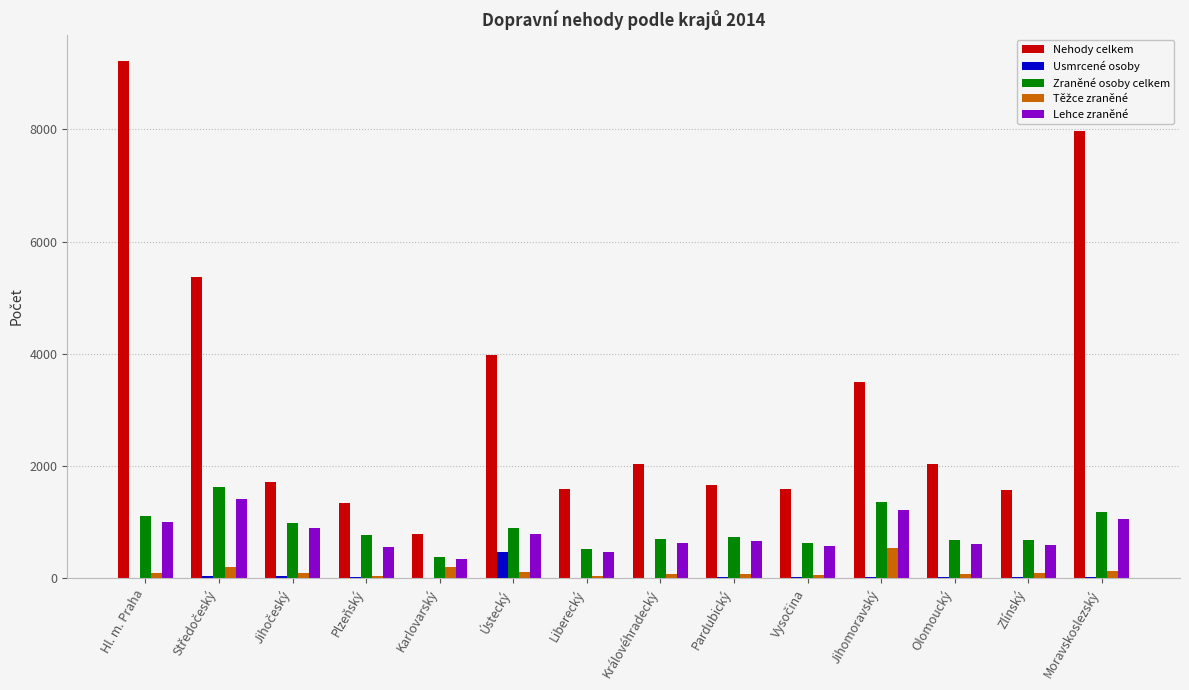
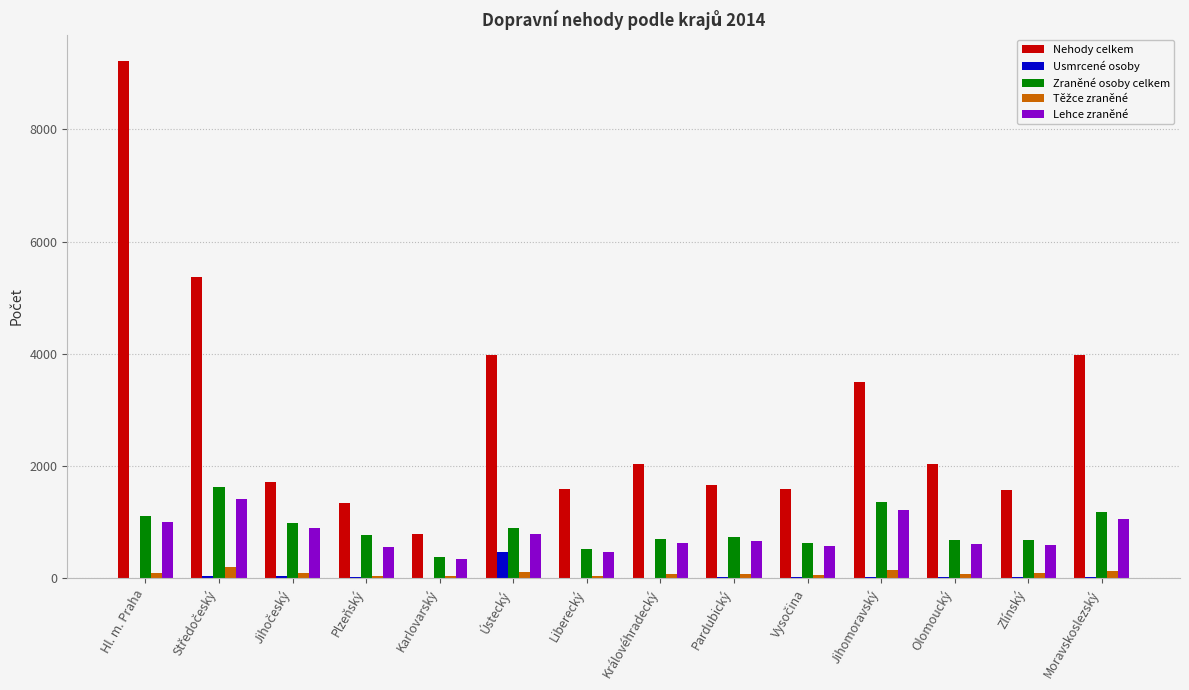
  {
    "Nehody celkem": {
      "Hl. m. Praha": 9200,
      "Středočeský": 5400,
      "Jihočeský": 1700,
      "Plzeňský": 1300,
      "Karlovarský": 800,
      "Ústecký": 4000,
      "Liberecký": 1600,
      "Královéhradecký": 2000,
      "Pardubický": 1700,
      "Vysočina": 1600,
      "Jihomoravský": 3500,
      "Olomoucký": 2000,
      "Zlínský": 1600,
-     "Moravskoslezský": 8000
+     "Moravskoslezský": 4000
    },
    "Usmrcené osoby": {
      "Ústecký": 500
    },
    "Zraněné osoby celkem": {
      "Hl. m. Praha": 1100,
      "Středočeský": 1600,
      "Jihočeský": 1000,
      "Plzeňský": 800,
      "Karlovarský": 400,
      "Ústecký": 900,
      "Liberecký": 500,
      "Královéhradecký": 700,
      "Pardubický": 700,
      "Vysočina": 600,
      "Jihomoravský": 1400,
      "Olomoucký": 700,
      "Zlínský": 700,
      "Moravskoslezský": 1200
    },
    "Těžce zraněné": {
      "Hl. m. Praha": 100,
      "Středočeský": 200,
      "Jihočeský": 100,
-     "Karlovarský": 200,
+     "Karlovarský": 0,
      "Ústecký": 100,
      "Královéhradecký": 100,
      "Pardubický": 100,
      "Vysočina": 100,
-     "Jihomoravský": 500,
+     "Jihomoravský": 100,
      "Olomoucký": 100,
      "Zlínský": 100,
      "Moravskoslezský": 100
    },
    "Lehce zraněné": {
      "Hl. m. Praha": 1000,
      "Středočeský": 1400,
      "Jihočeský": 900,
      "Plzeňský": 600,
      "Karlovarský": 300,
      "Ústecký": 800,
      "Liberecký": 500,
      "Královéhradecký": 600,
      "Pardubický": 700,
      "Vysočina": 600,
      "Jihomoravský": 1200,
      "Olomoucký": 600,
      "Zlínský": 600,
      "Moravskoslezský": 1100
    }
  }
